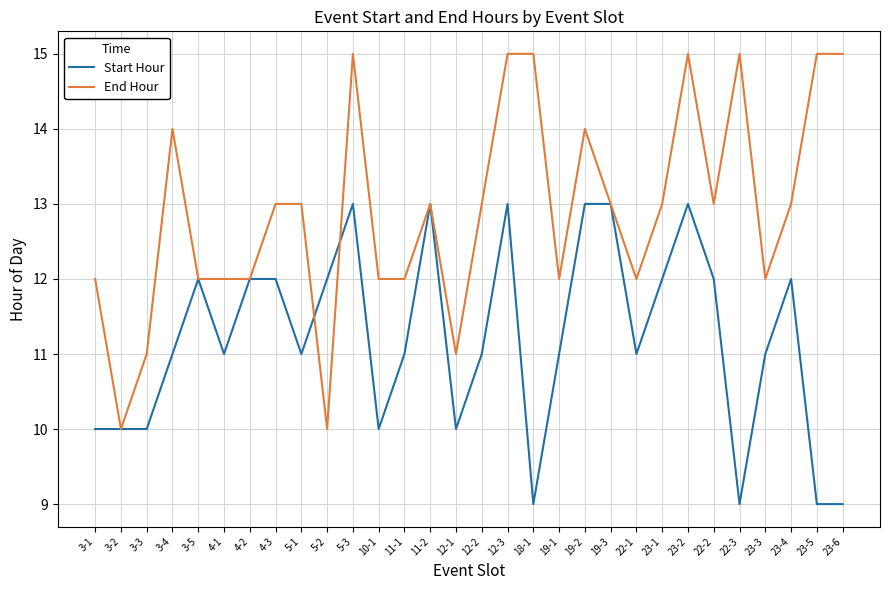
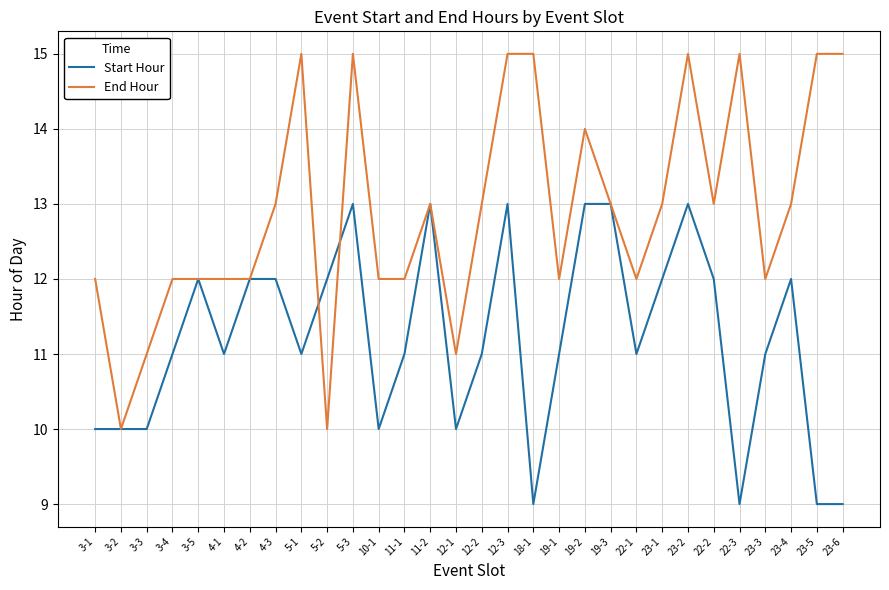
  {
    "Start Hour": {
      "3-1": 10,
      "3-3": 10,
      "3-4": 11,
      "4-1": 11,
      "4-3": 12,
      "5-1": 11,
      "5-2": 12,
      "5-3": 13,
      "10-1": 10,
      "11-1": 11,
      "12-1": 10,
      "12-2": 11,
      "12-3": 13,
      "18-1": 9,
      "19-1": 11,
      "19-2": 13,
      "22-1": 11,
      "23-1": 12,
      "23-2": 13,
      "22-2": 12,
      "22-3": 9,
      "23-3": 11,
      "23-4": 12,
      "23-5": 9,
      "23-6": 9
    },
    "End Hour": {
      "3-1": 12,
      "3-3": 11,
-     "3-4": 14,
+     "3-4": 12,
      "4-1": 12,
      "4-3": 13,
-     "5-1": 13,
+     "5-1": 15,
      "5-2": 10,
      "5-3": 15,
      "10-1": 12,
      "11-1": 12,
      "12-1": 11,
      "12-2": 13,
      "12-3": 15,
      "18-1": 15,
      "19-1": 12,
      "19-2": 14,
      "22-1": 12,
      "23-1": 13,
      "23-2": 15,
      "22-2": 13,
      "22-3": 15,
      "23-3": 12,
      "23-4": 13,
      "23-5": 15,
      "23-6": 15
    }
  }
